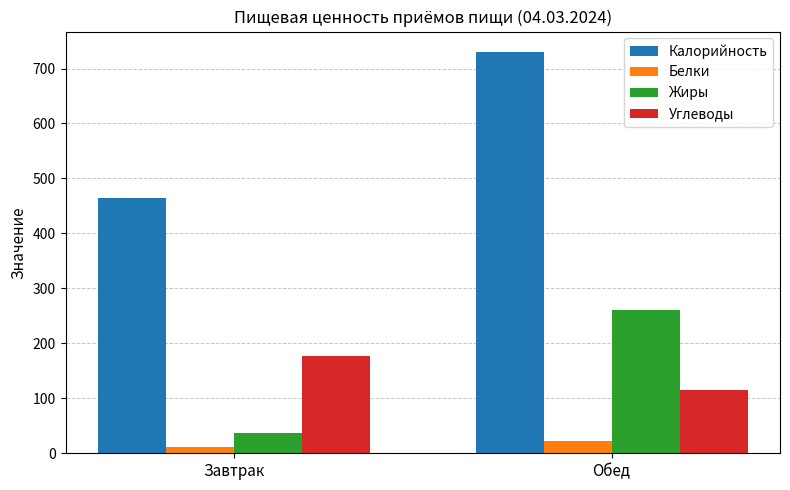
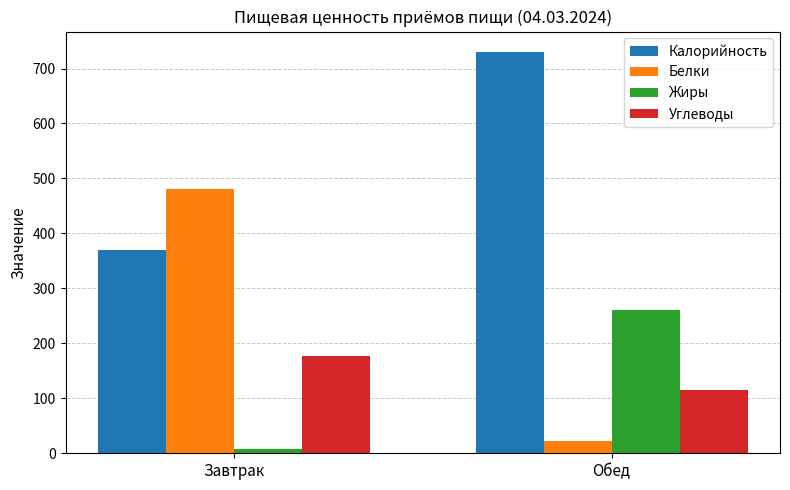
  {
    "Калорийность": {
-     "Завтрак": 470,
+     "Завтрак": 370,
      "Обед": 730
    },
    "Белки": {
-     "Завтрак": 10,
+     "Завтрак": 480,
      "Обед": 20
    },
    "Жиры": {
-     "Завтрак": 40,
+     "Завтрак": 10,
      "Обед": 260
    },
    "Углеводы": {
      "Завтрак": 180,
      "Обед": 120
    }
  }
